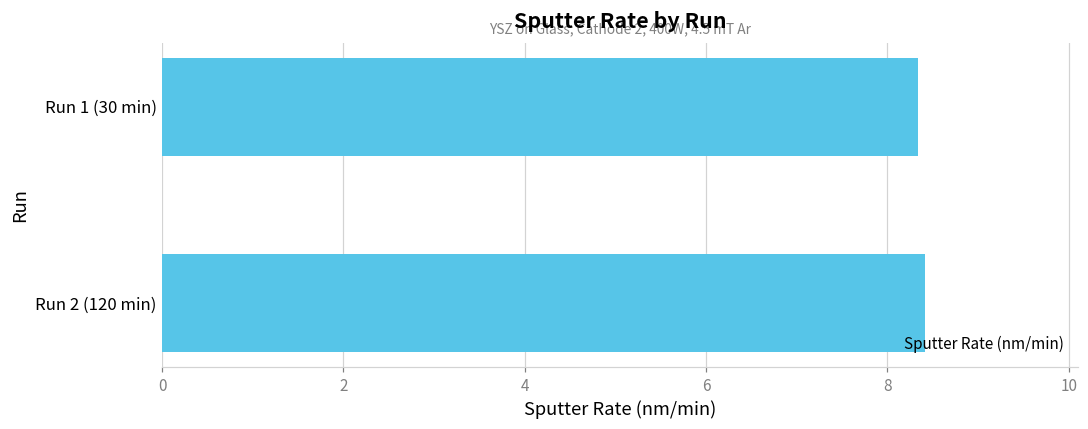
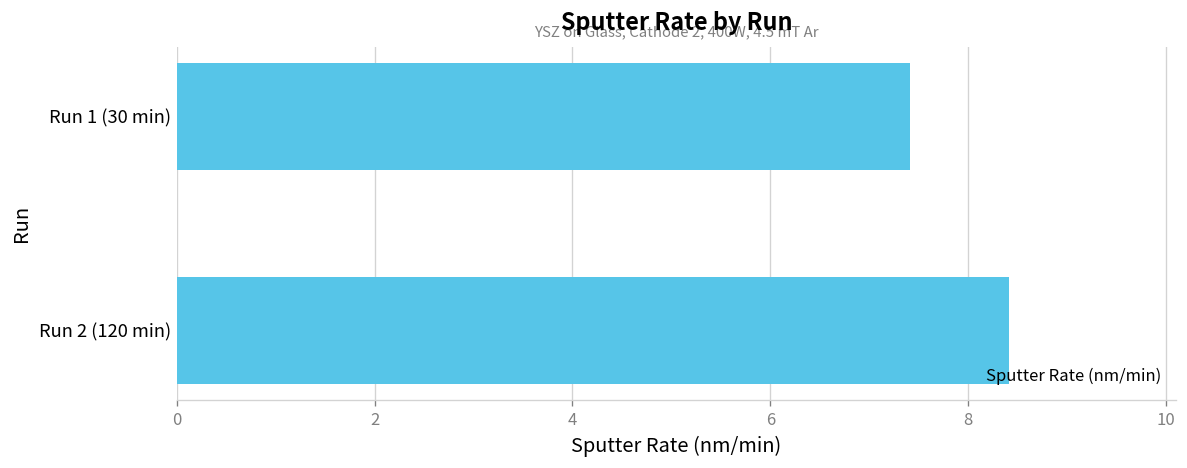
  {
-   "Run 1 (30 min)": 8.3,
+   "Run 1 (30 min)": 7.4,
    "Run 2 (120 min)": 8.4
  }
